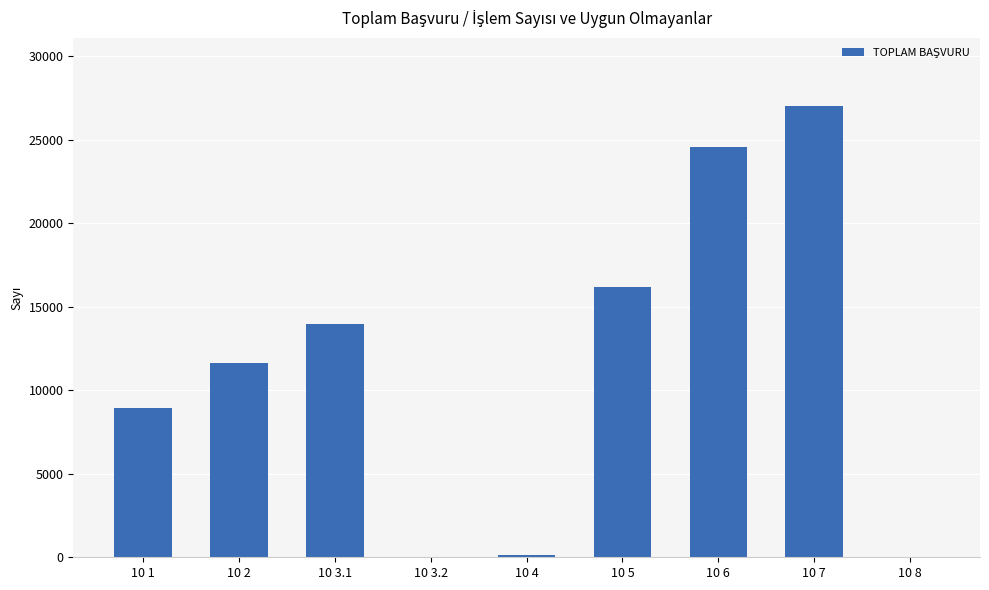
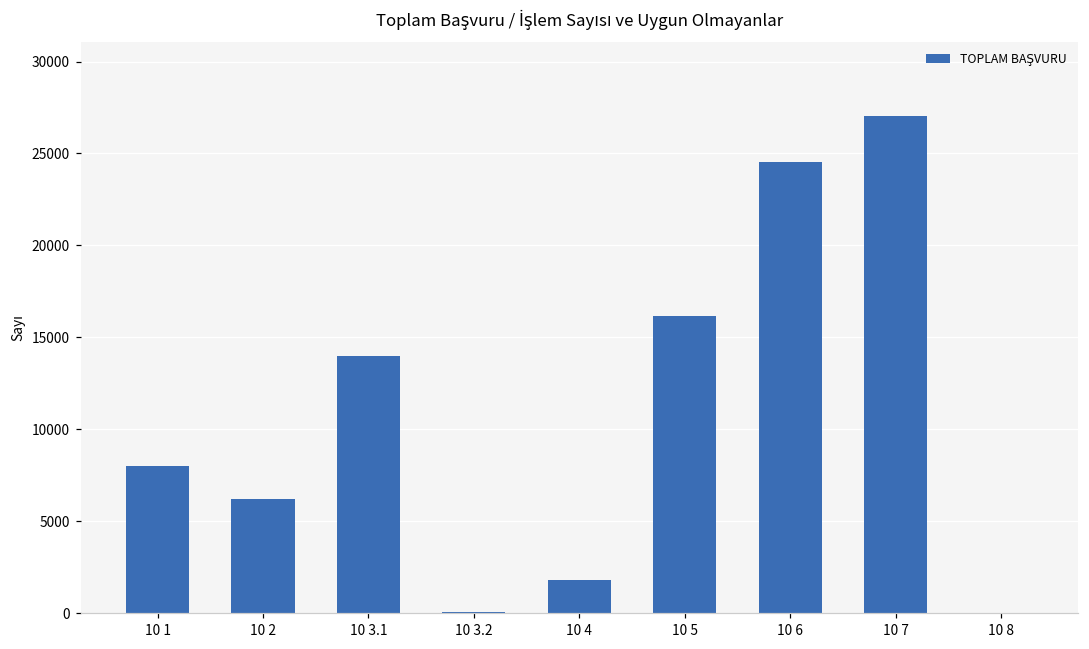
  {
-   "10 1": 8900,
-   "10 2": 11600,
+   "10 1": 8000,
+   "10 2": 6200,
    "10 3.1": 14000,
-   "10 4": 200,
+   "10 4": 1800,
    "10 5": 16200,
    "10 6": 24500,
    "10 7": 27000,
    "10 8": 0
  }
